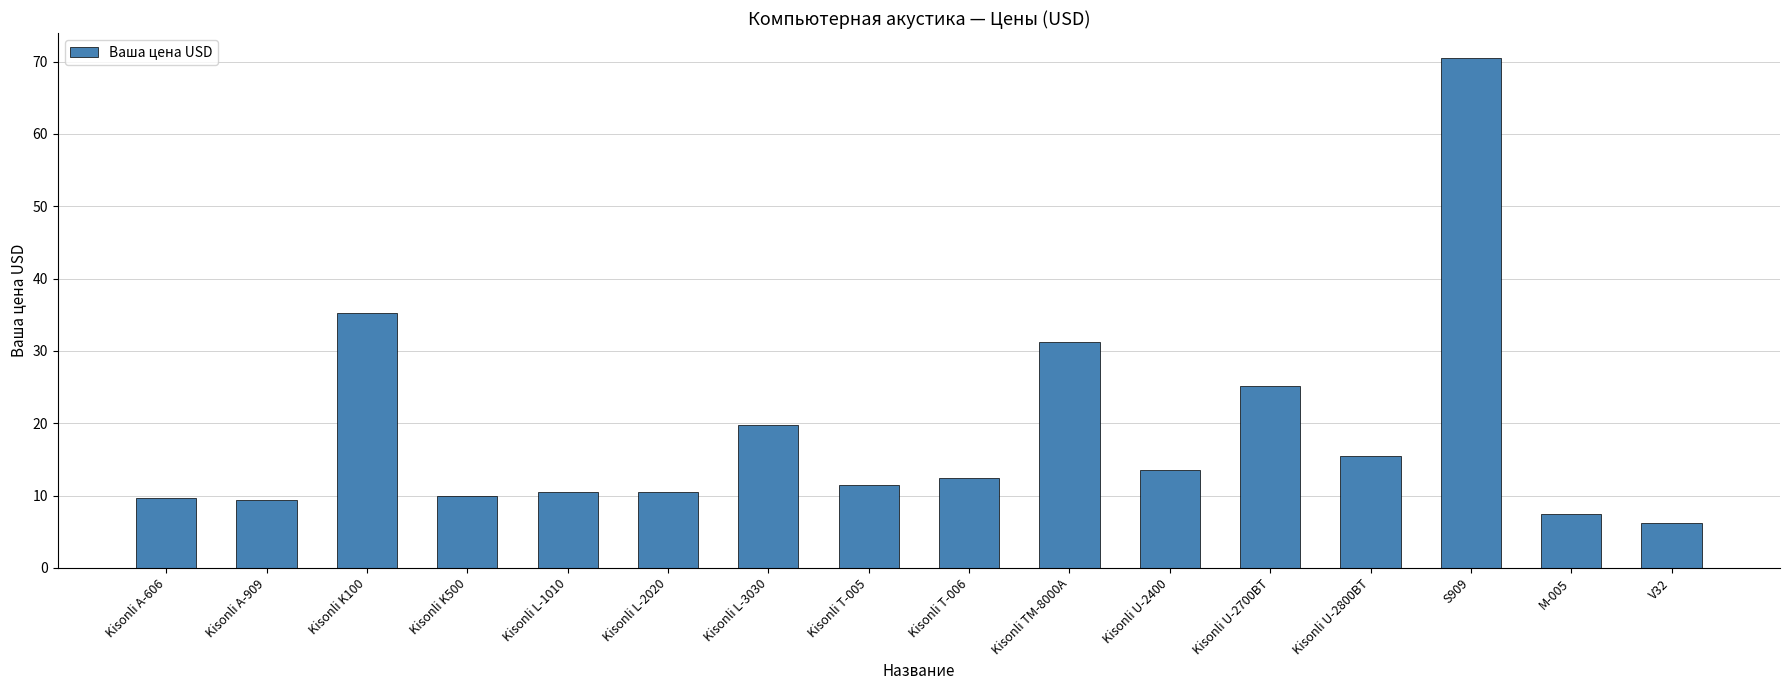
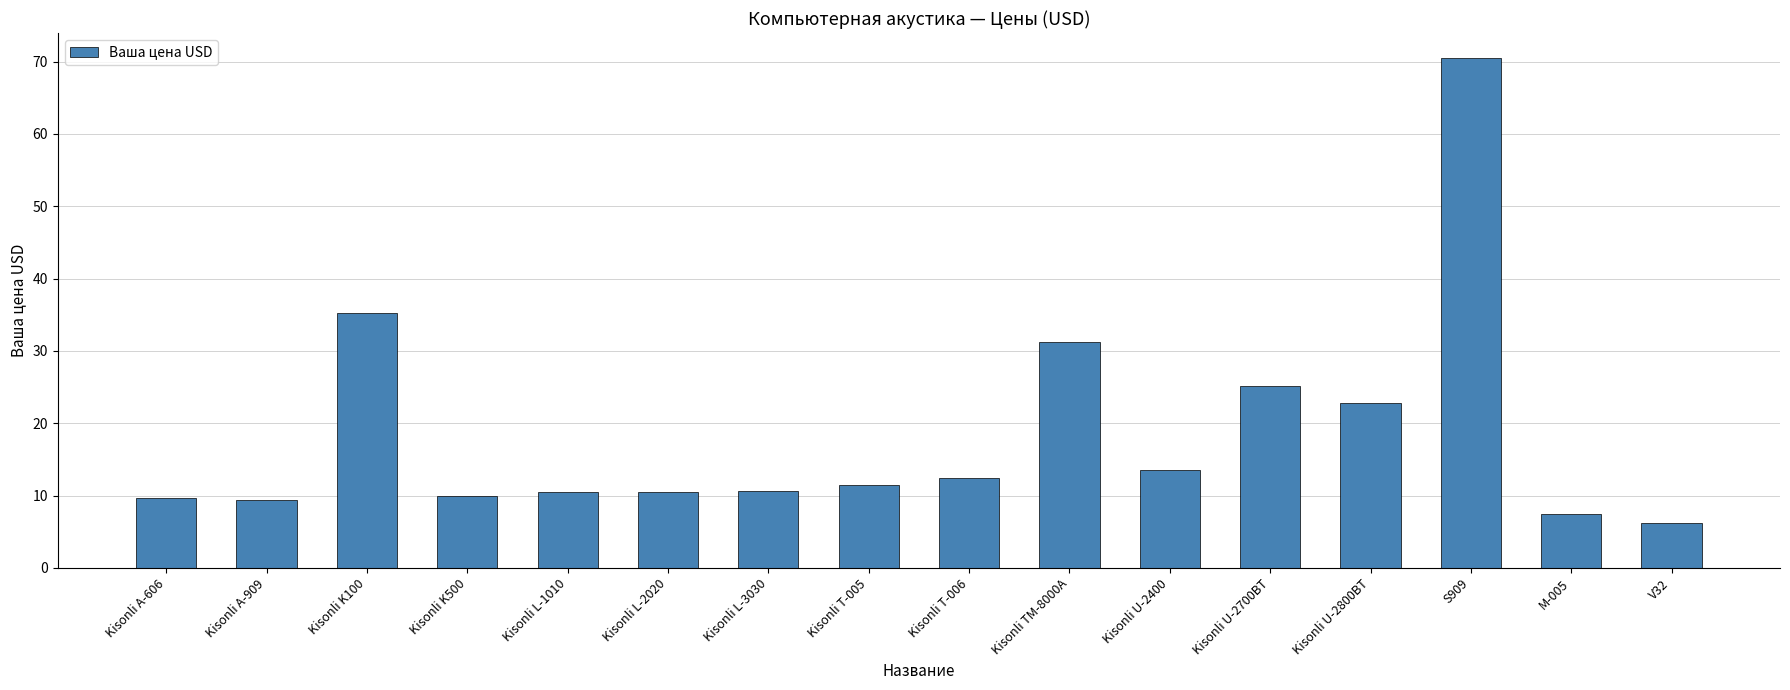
  {
    "Kisonli A-606": 10,
    "Kisonli A-909": 9,
    "Kisonli K100": 35,
    "Kisonli K500": 10,
    "Kisonli L-1010": 10,
    "Kisonli L-2020": 10,
-   "Kisonli L-3030": 20,
+   "Kisonli L-3030": 11,
    "Kisonli T-005": 11,
    "Kisonli T-006": 12,
    "Kisonli TM-8000A": 31,
    "Kisonli U-2400": 14,
    "Kisonli U-2700BT": 25,
-   "Kisonli U-2800BT": 16,
+   "Kisonli U-2800BT": 23,
    "S909": 70,
    "M-005": 8,
    "V32": 6
  }
